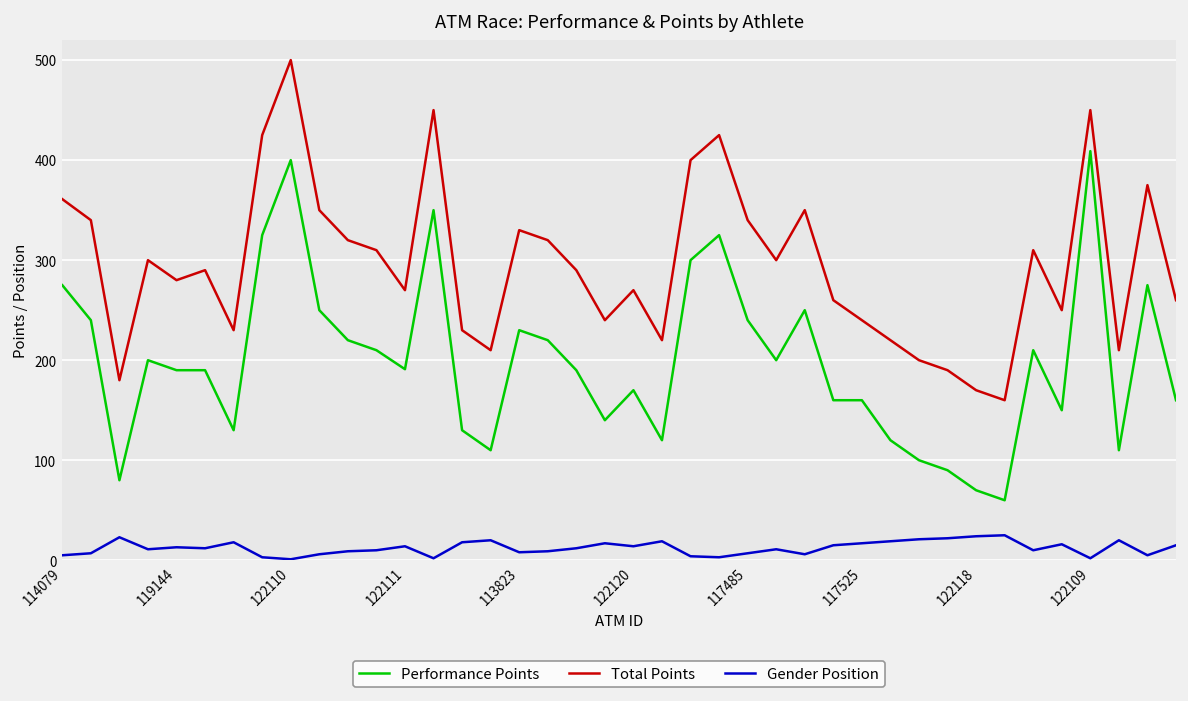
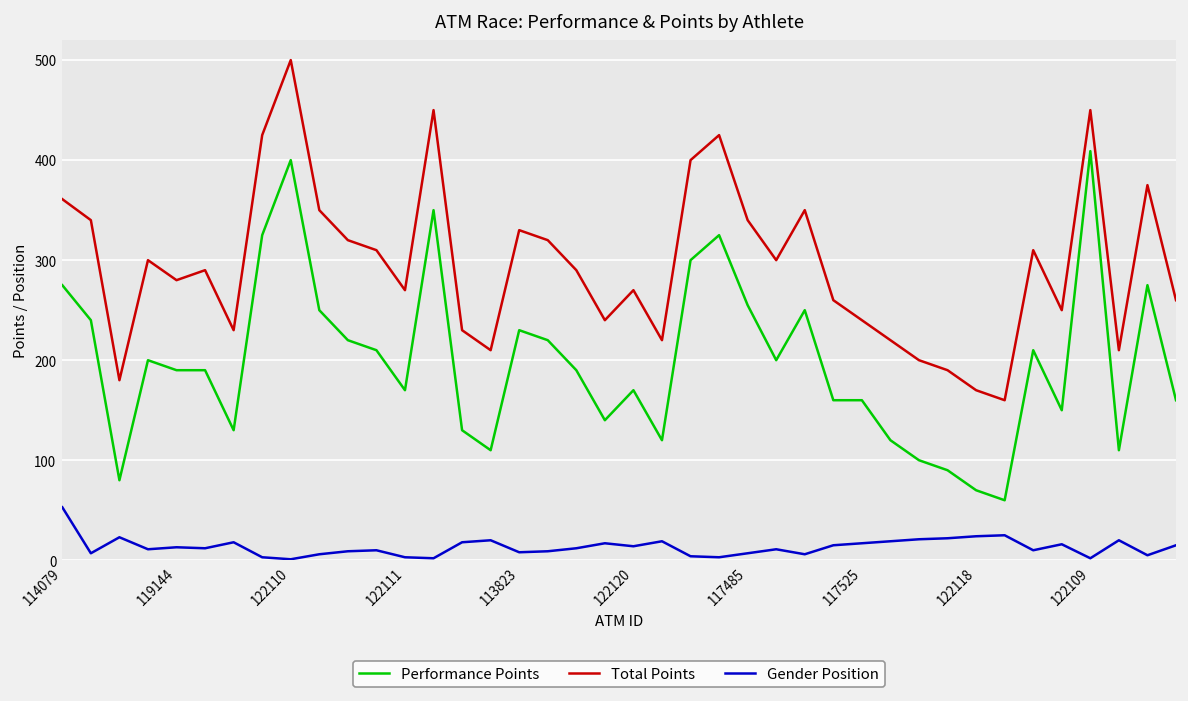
  {
    "Performance Points": {
      "114079": 280,
      "119144": 190,
      "122110": 400,
-     "122111": 190,
+     "122111": 170,
      "113823": 230,
      "122120": 170,
-     "117485": 240,
+     "117485": 260,
      "117525": 160,
      "122118": 70,
      "122109": 410
    },
    "Total Points": {
      "114079": 360,
      "119144": 280,
      "122110": 500,
      "122111": 270,
      "113823": 330,
      "122120": 270,
      "117485": 340,
      "117525": 240,
      "122118": 170,
      "122109": 450
    },
    "Gender Position": {
-     "114079": 10,
+     "114079": 50,
      "119144": 10,
      "122110": 0,
-     "122111": 10,
+     "122111": 0,
      "113823": 10,
      "122120": 10,
      "117485": 10,
      "117525": 20,
      "122118": 20,
      "122109": 0
    }
  }
